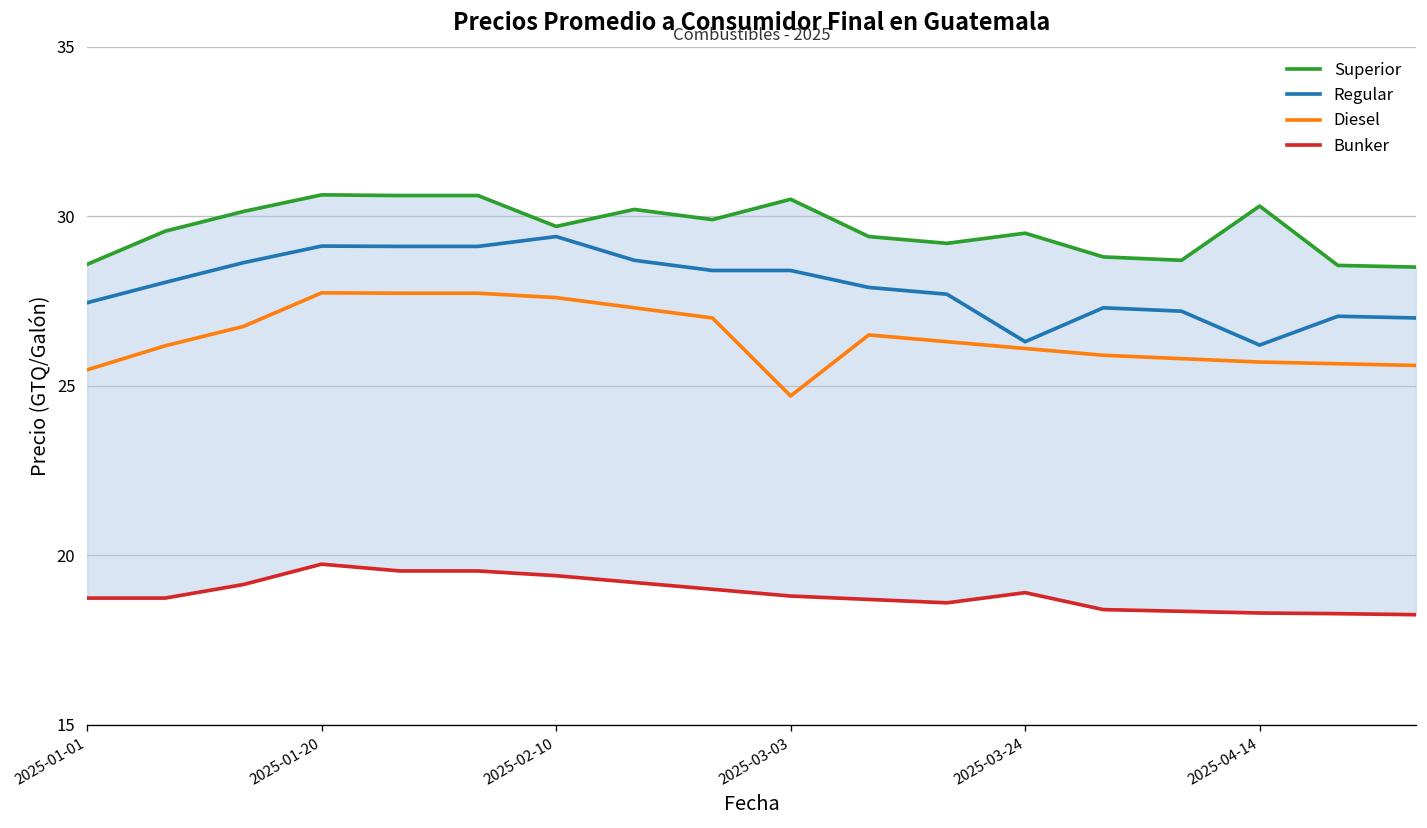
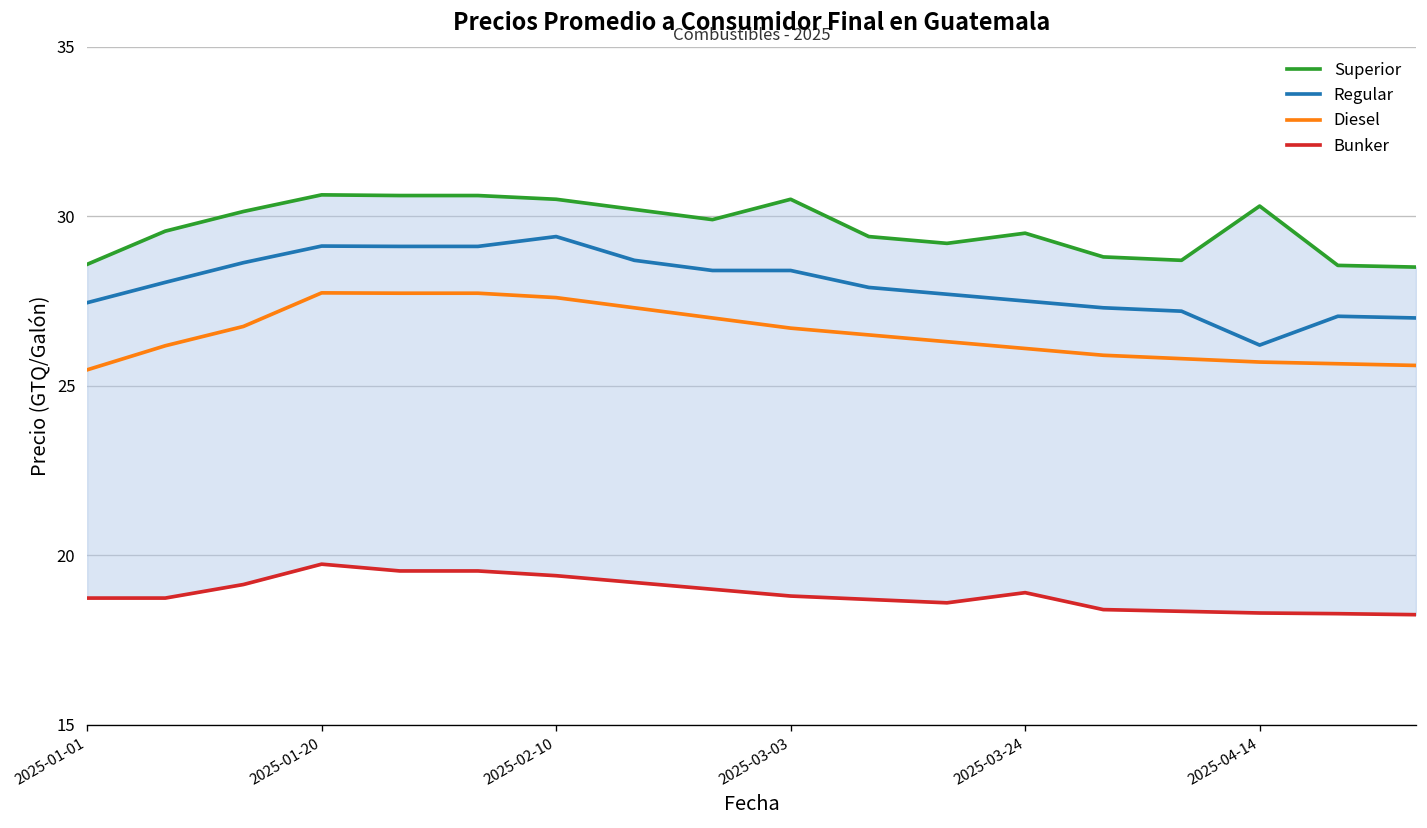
  {
    "Superior": {
      "2025-01-01": 28.6,
      "2025-01-20": 30.6,
-     "2025-02-10": 29.7,
+     "2025-02-10": 30.5,
      "2025-03-03": 30.5,
      "2025-03-24": 29.5,
      "2025-04-14": 30.3
    },
    "Regular": {
      "2025-01-01": 27.5,
      "2025-01-20": 29.1,
      "2025-02-10": 29.4,
      "2025-03-03": 28.4,
-     "2025-03-24": 26.3,
+     "2025-03-24": 27.5,
      "2025-04-14": 26.2
    },
    "Diesel": {
      "2025-01-01": 25.5,
      "2025-01-20": 27.7,
      "2025-02-10": 27.6,
-     "2025-03-03": 24.7,
+     "2025-03-03": 26.7,
      "2025-03-24": 26.1,
      "2025-04-14": 25.7
    },
    "Bunker": {
      "2025-01-01": 18.7,
      "2025-01-20": 19.7,
      "2025-02-10": 19.4,
      "2025-03-03": 18.8,
      "2025-03-24": 18.9,
      "2025-04-14": 18.3
    }
  }
